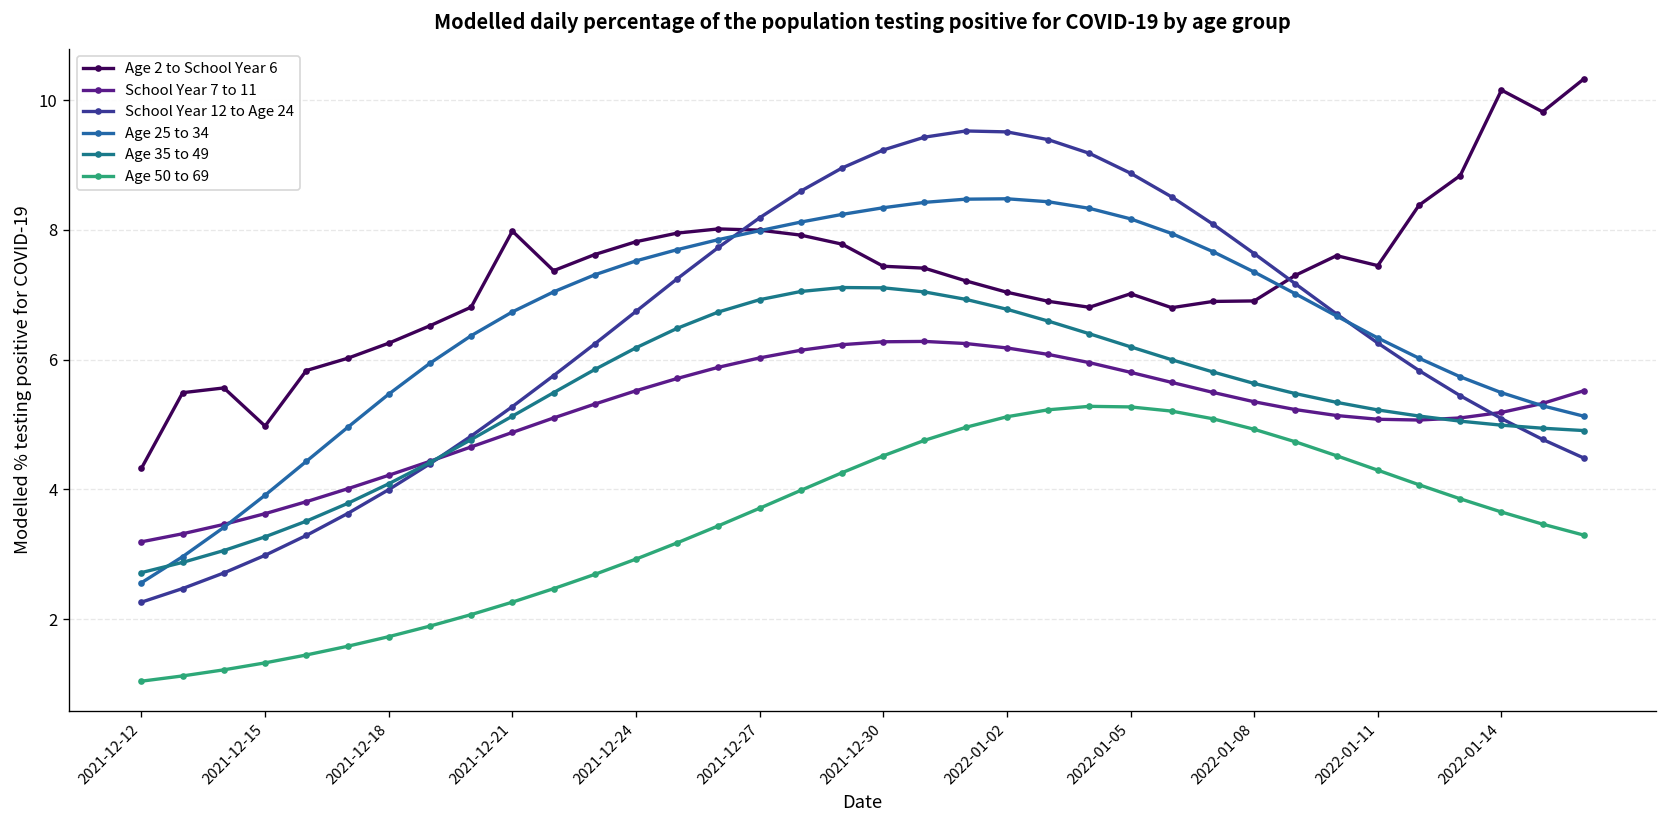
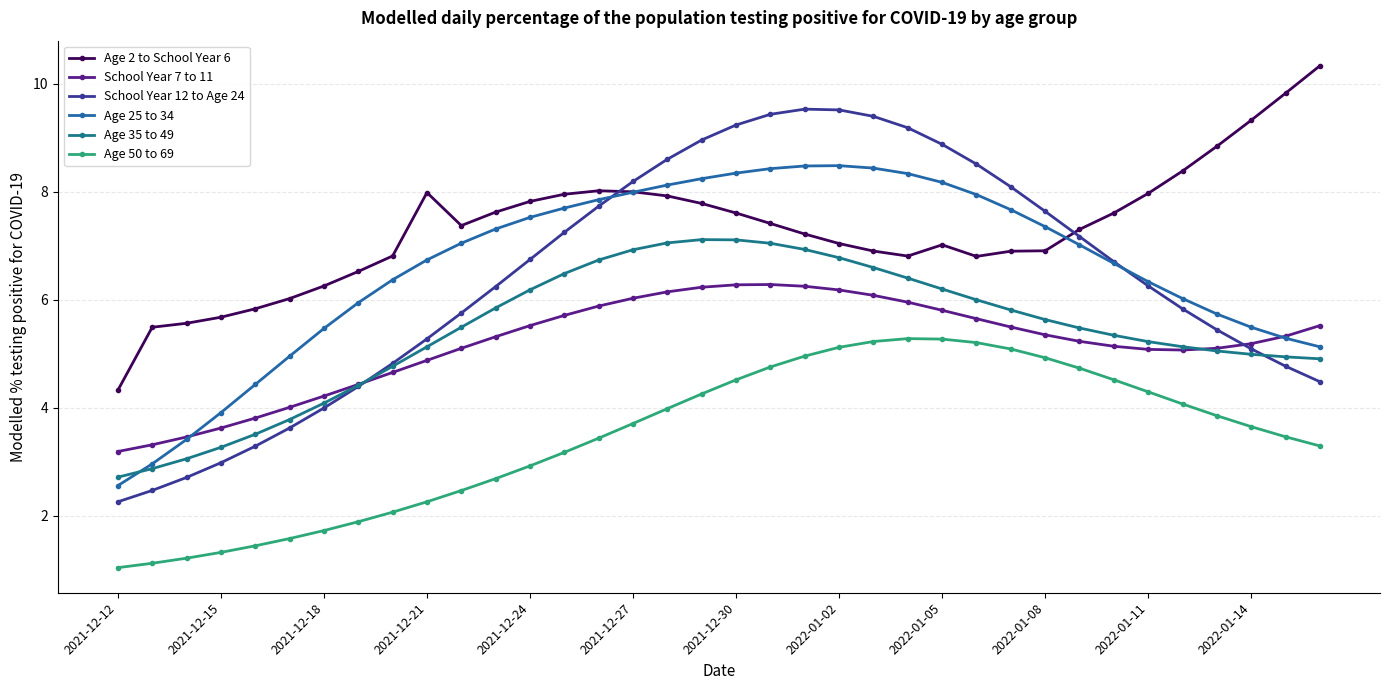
  {
    "Age 2 to School Year 6": {
      "2021-12-12": 4.3,
-     "2021-12-15": 5.0,
+     "2021-12-15": 5.7,
      "2021-12-18": 6.3,
      "2021-12-21": 8.0,
      "2021-12-24": 7.8,
-     "2021-12-30": 7.4,
+     "2021-12-30": 7.6,
      "2022-01-02": 7.0,
      "2022-01-05": 7.0,
      "2022-01-08": 6.9,
-     "2022-01-11": 7.4,
-     "2022-01-14": 10.2
+     "2022-01-11": 8.0,
+     "2022-01-14": 9.3
    }
  }
